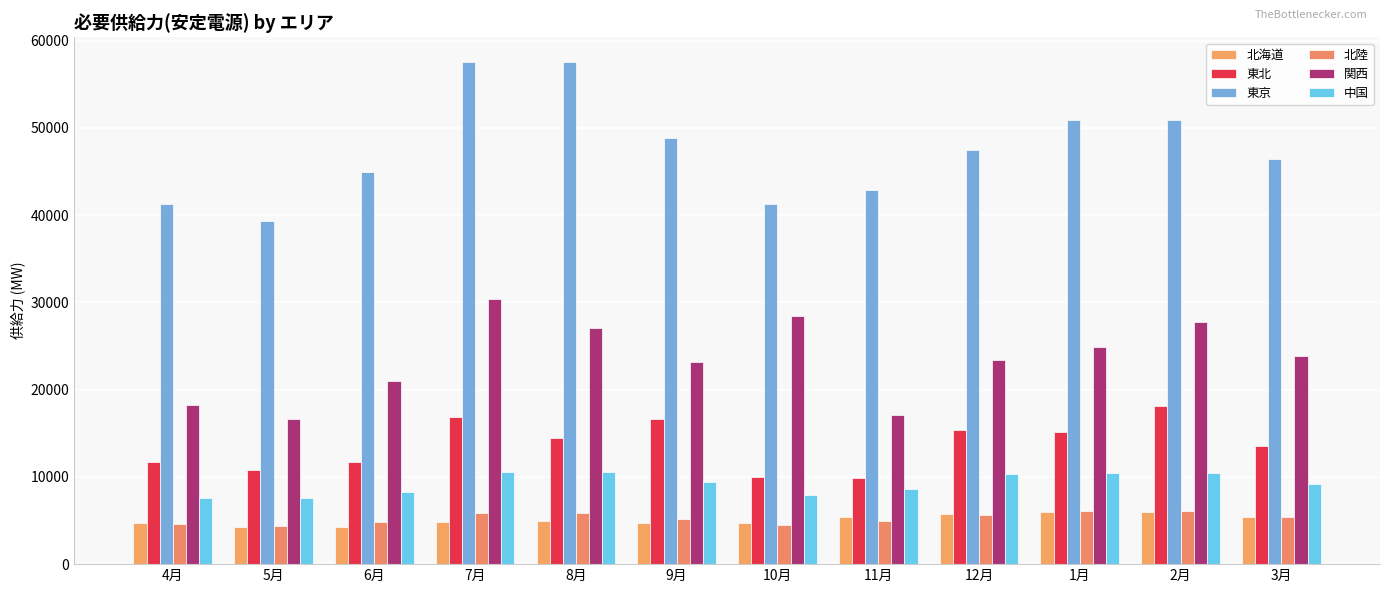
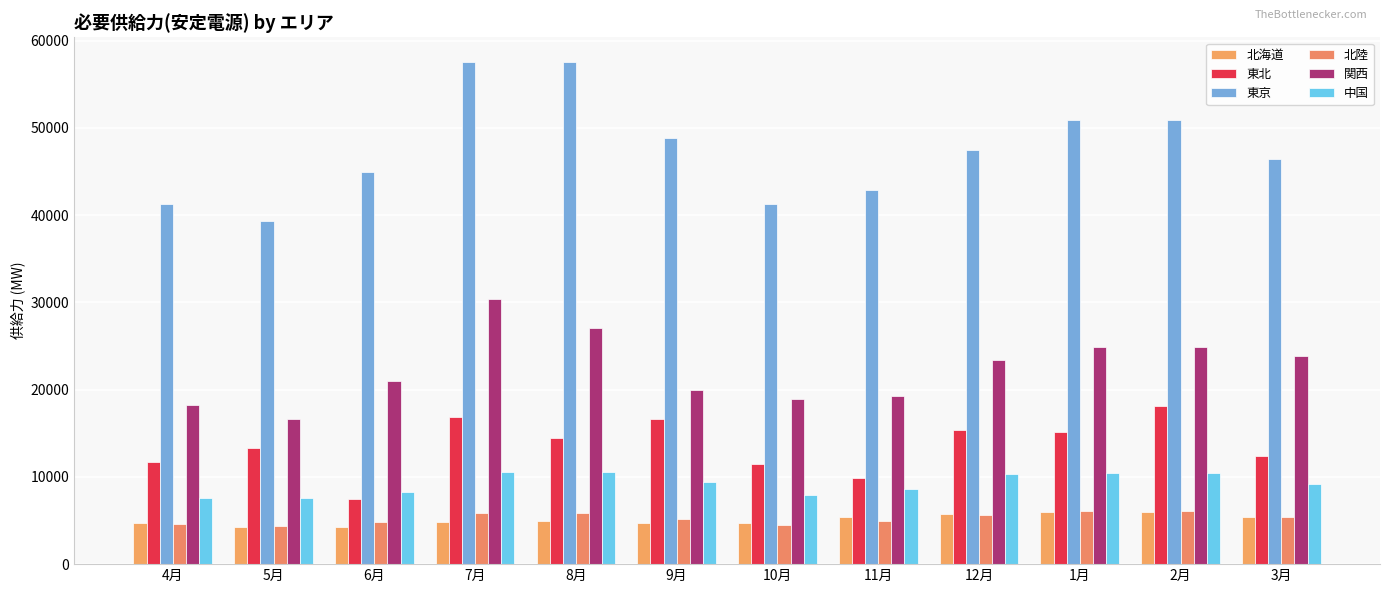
  {
    "東北": {
      "4月": 12000,
-     "5月": 11000,
-     "6月": 12000,
+     "5月": 13000,
+     "6月": 8000,
      "7月": 17000,
      "8月": 14000,
      "9月": 17000,
-     "10月": 10000,
+     "10月": 11000,
      "11月": 10000,
      "12月": 15000,
      "1月": 15000,
      "2月": 18000,
-     "3月": 14000
+     "3月": 12000
    },
    "関西": {
      "4月": 18000,
      "5月": 17000,
      "6月": 21000,
      "7月": 30000,
      "8月": 27000,
-     "9月": 23000,
-     "10月": 28000,
-     "11月": 17000,
+     "9月": 20000,
+     "10月": 19000,
+     "11月": 19000,
      "12月": 23000,
      "1月": 25000,
-     "2月": 28000,
+     "2月": 25000,
      "3月": 24000
    }
  }
